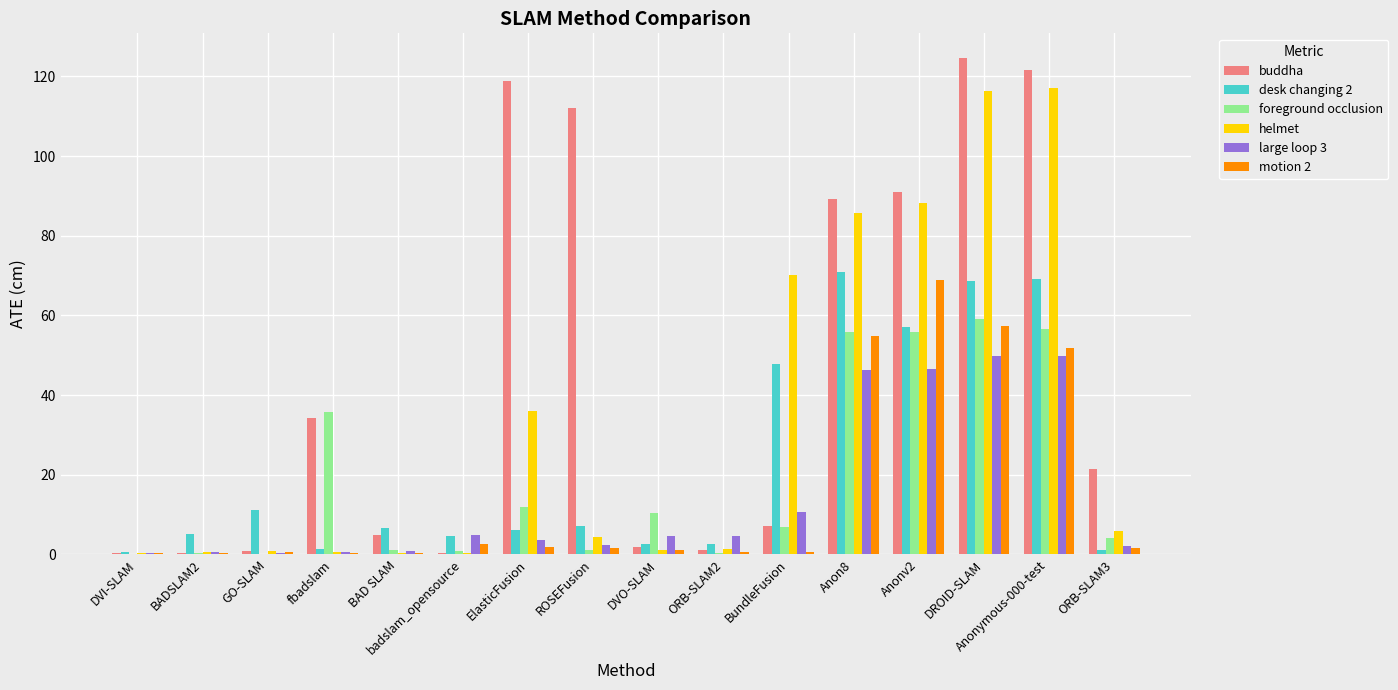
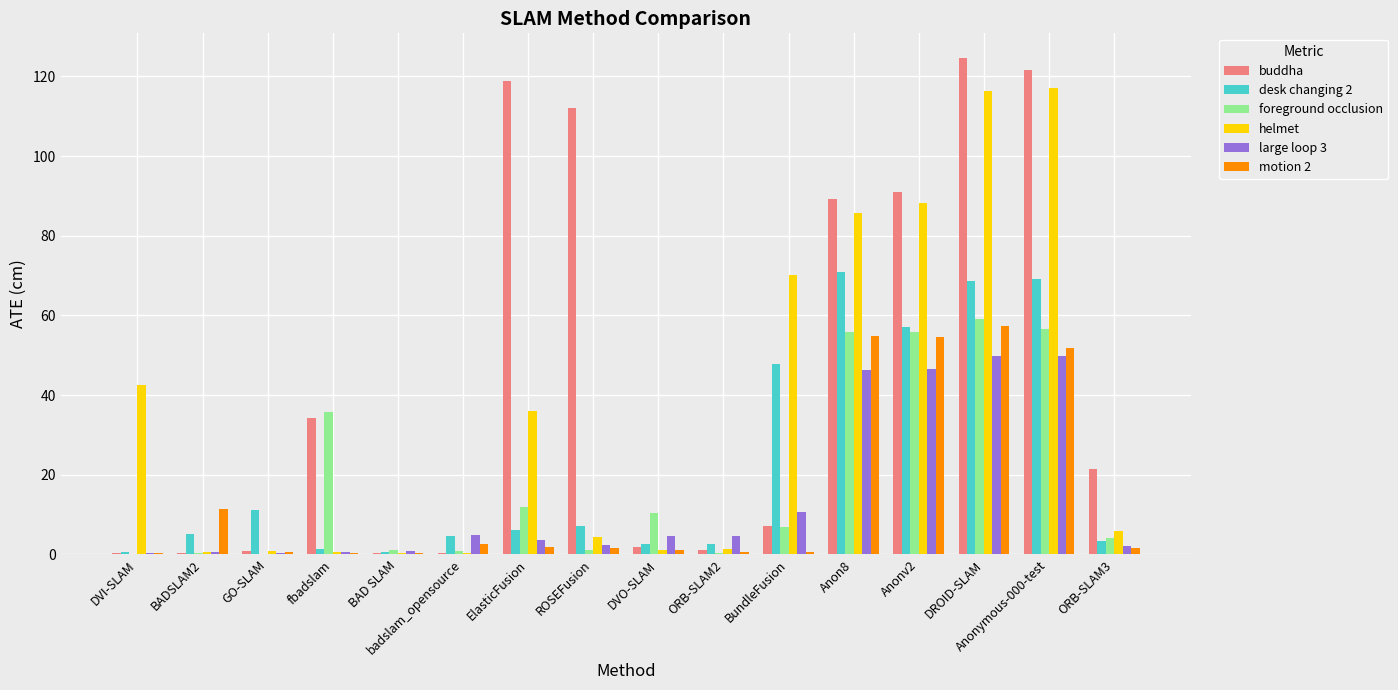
  {
    "buddha": {
      "GO-SLAM": 1,
      "fbadslam": 34,
-     "BAD SLAM": 5,
+     "BAD SLAM": 0,
      "ElasticFusion": 119,
      "ROSEFusion": 112,
      "DVO-SLAM": 2,
      "ORB-SLAM2": 1,
      "BundleFusion": 7,
      "Anon8": 89,
      "Anonv2": 91,
      "DROID-SLAM": 125,
      "Anonymous-000-test": 122,
      "ORB-SLAM3": 21
    },
    "desk changing 2": {
      "DVI-SLAM": 1,
      "BADSLAM2": 5,
      "GO-SLAM": 11,
      "fbadslam": 1,
-     "BAD SLAM": 7,
+     "BAD SLAM": 1,
      "badslam_opensource": 5,
      "ElasticFusion": 6,
      "ROSEFusion": 7,
      "DVO-SLAM": 3,
      "ORB-SLAM2": 3,
      "BundleFusion": 48,
      "Anon8": 71,
      "Anonv2": 57,
      "DROID-SLAM": 69,
      "Anonymous-000-test": 69,
-     "ORB-SLAM3": 1
+     "ORB-SLAM3": 3
    },
    "foreground occlusion": {
      "fbadslam": 36,
      "BAD SLAM": 1,
      "badslam_opensource": 1,
      "ElasticFusion": 12,
      "ROSEFusion": 1,
      "DVO-SLAM": 10,
      "BundleFusion": 7,
      "Anon8": 56,
      "Anonv2": 56,
      "DROID-SLAM": 59,
      "Anonymous-000-test": 57,
      "ORB-SLAM3": 4
    },
    "helmet": {
-     "DVI-SLAM": 0,
+     "DVI-SLAM": 42,
      "GO-SLAM": 1,
      "ElasticFusion": 36,
      "ROSEFusion": 4,
      "DVO-SLAM": 1,
      "ORB-SLAM2": 1,
      "BundleFusion": 70,
      "Anon8": 86,
      "Anonv2": 88,
      "DROID-SLAM": 116,
      "Anonymous-000-test": 117,
      "ORB-SLAM3": 6
    },
    "large loop 3": {
      "BADSLAM2": 1,
      "fbadslam": 1,
      "BAD SLAM": 1,
      "badslam_opensource": 5,
      "ElasticFusion": 4,
      "ROSEFusion": 2,
      "DVO-SLAM": 5,
      "ORB-SLAM2": 5,
      "BundleFusion": 11,
      "Anon8": 46,
      "Anonv2": 46,
      "DROID-SLAM": 50,
      "Anonymous-000-test": 50,
      "ORB-SLAM3": 2
    },
    "motion 2": {
-     "BADSLAM2": 0,
+     "BADSLAM2": 11,
      "badslam_opensource": 3,
      "ElasticFusion": 2,
      "ROSEFusion": 2,
      "DVO-SLAM": 1,
      "Anon8": 55,
-     "Anonv2": 69,
+     "Anonv2": 55,
      "DROID-SLAM": 57,
      "Anonymous-000-test": 52,
      "ORB-SLAM3": 2
    }
  }
